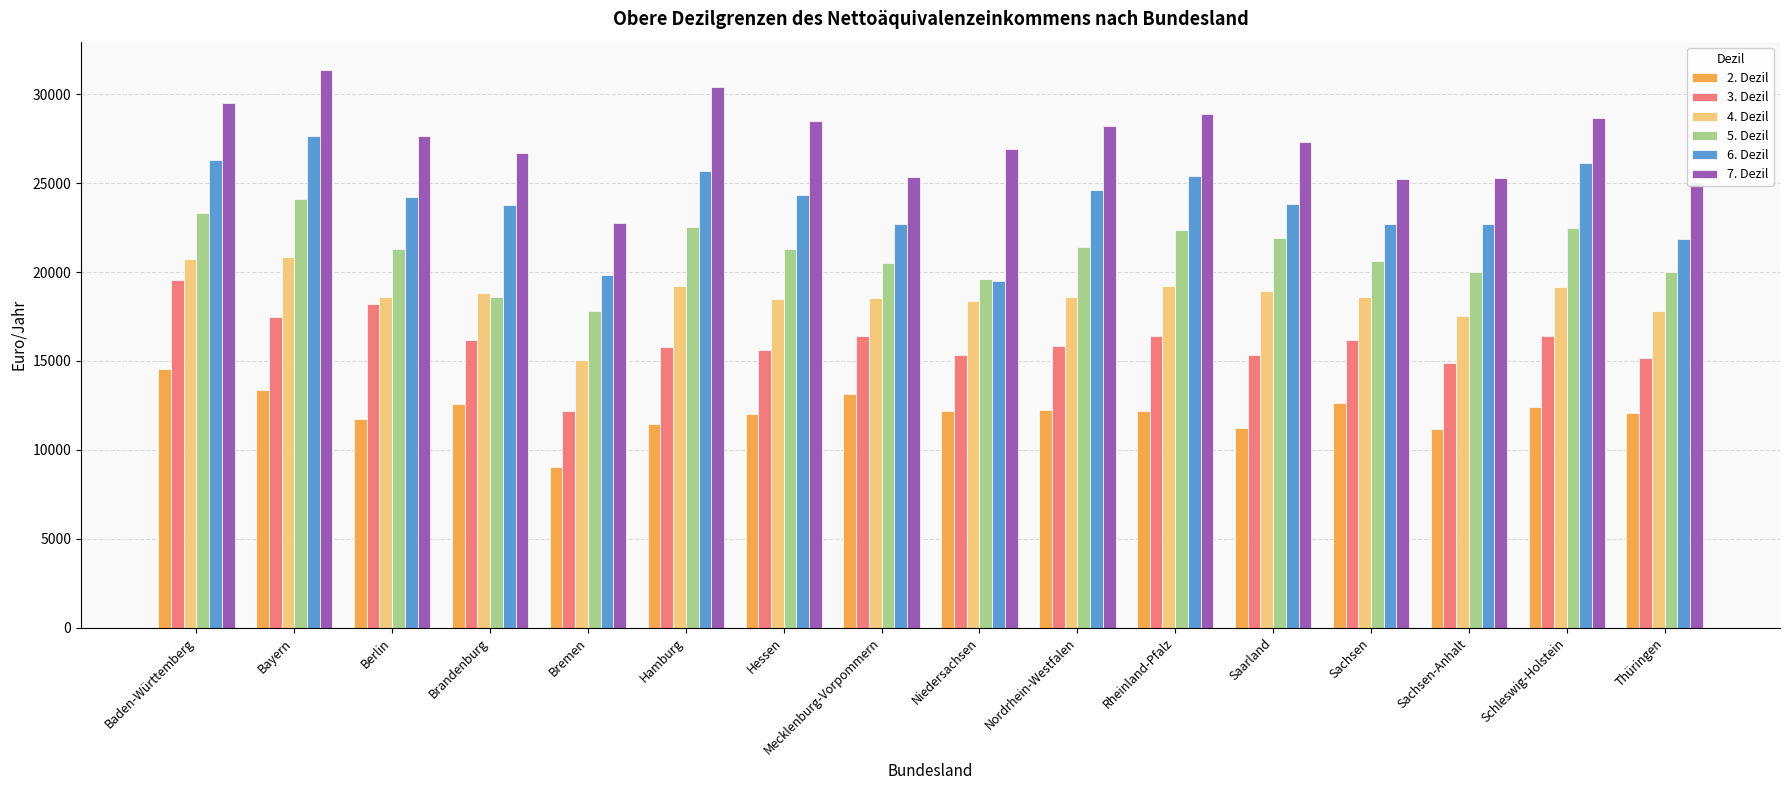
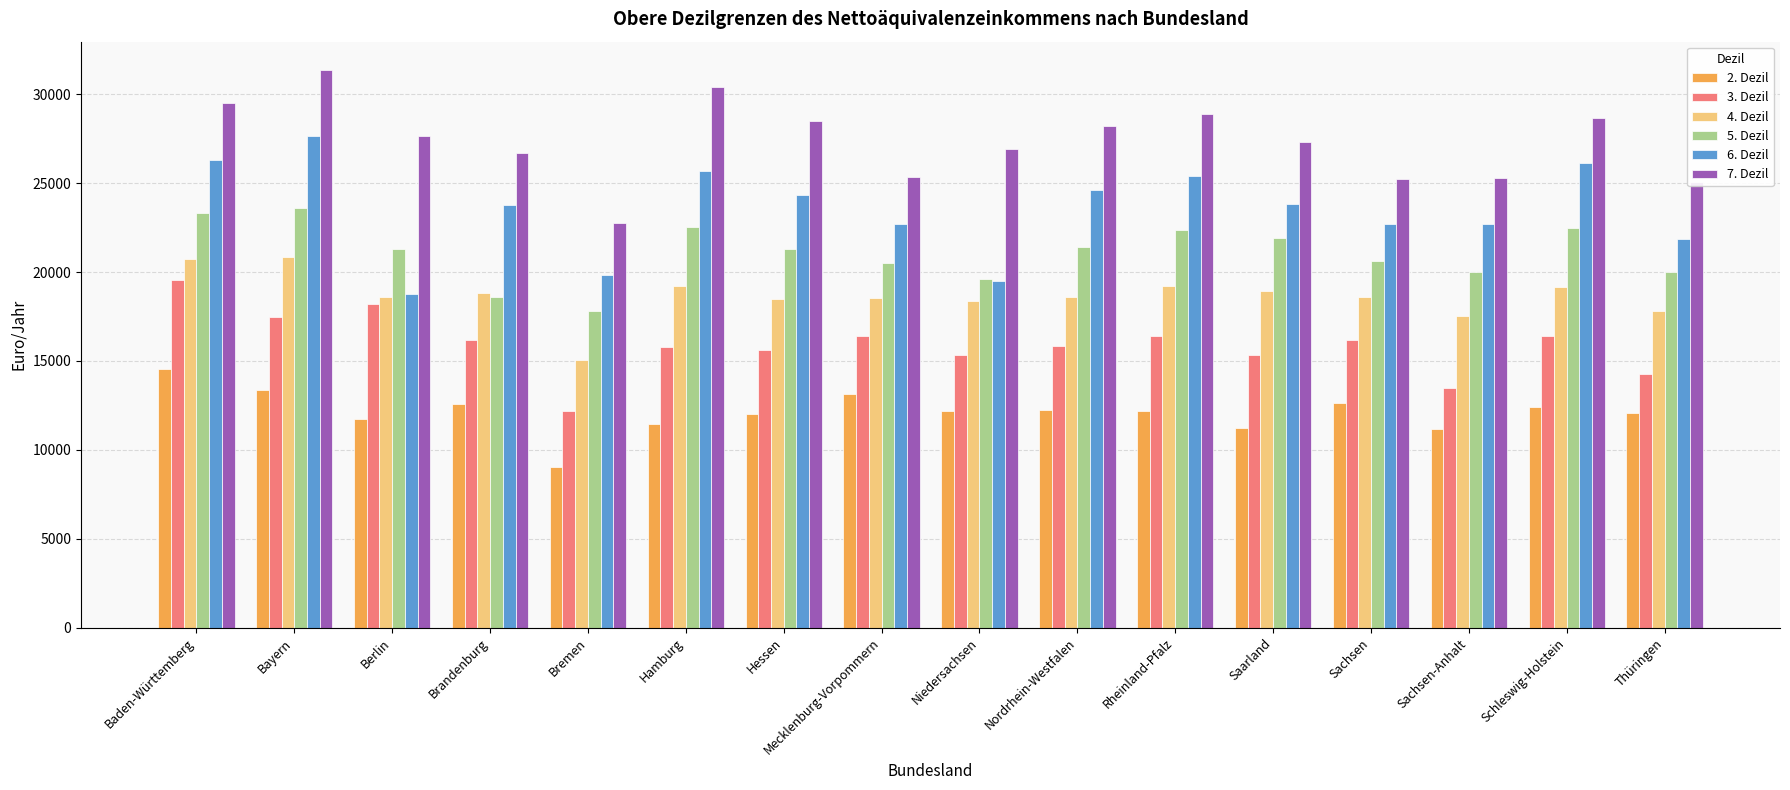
  {
    "3. Dezil": {
      "Baden-Württemberg": 19600,
      "Bayern": 17500,
      "Berlin": 18200,
      "Brandenburg": 16200,
      "Bremen": 12200,
      "Hamburg": 15800,
      "Hessen": 15600,
      "Mecklenburg-Vorpommern": 16400,
      "Niedersachsen": 15300,
      "Nordrhein-Westfalen": 15800,
      "Rheinland-Pfalz": 16400,
      "Saarland": 15400,
      "Sachsen": 16200,
-     "Sachsen-Anhalt": 14900,
+     "Sachsen-Anhalt": 13500,
      "Schleswig-Holstein": 16400,
-     "Thüringen": 15200
+     "Thüringen": 14300
    },
    "5. Dezil": {
      "Baden-Württemberg": 23300,
-     "Bayern": 24100,
+     "Bayern": 23600,
      "Berlin": 21300,
      "Brandenburg": 18600,
      "Bremen": 17800,
      "Hamburg": 22600,
      "Hessen": 21300,
      "Mecklenburg-Vorpommern": 20500,
      "Niedersachsen": 19600,
      "Nordrhein-Westfalen": 21400,
      "Rheinland-Pfalz": 22400,
      "Saarland": 21900,
      "Sachsen": 20600,
      "Sachsen-Anhalt": 20000,
      "Schleswig-Holstein": 22500,
      "Thüringen": 20000
    },
    "6. Dezil": {
      "Baden-Württemberg": 26300,
      "Bayern": 27600,
-     "Berlin": 24200,
+     "Berlin": 18800,
      "Brandenburg": 23800,
      "Bremen": 19800,
      "Hamburg": 25700,
      "Hessen": 24400,
      "Mecklenburg-Vorpommern": 22700,
      "Niedersachsen": 19500,
      "Nordrhein-Westfalen": 24600,
      "Rheinland-Pfalz": 25400,
      "Saarland": 23800,
      "Sachsen": 22700,
      "Sachsen-Anhalt": 22700,
      "Schleswig-Holstein": 26100,
      "Thüringen": 21900
    },
    "7. Dezil": {
      "Baden-Württemberg": 29500,
      "Bayern": 31400,
      "Berlin": 27700,
      "Brandenburg": 26700,
      "Bremen": 22700,
      "Hamburg": 30400,
      "Hessen": 28500,
      "Mecklenburg-Vorpommern": 25400,
      "Niedersachsen": 26900,
      "Nordrhein-Westfalen": 28200,
      "Rheinland-Pfalz": 28900,
      "Saarland": 27300,
      "Sachsen": 25200,
      "Sachsen-Anhalt": 25300,
      "Schleswig-Holstein": 28700
    }
  }
